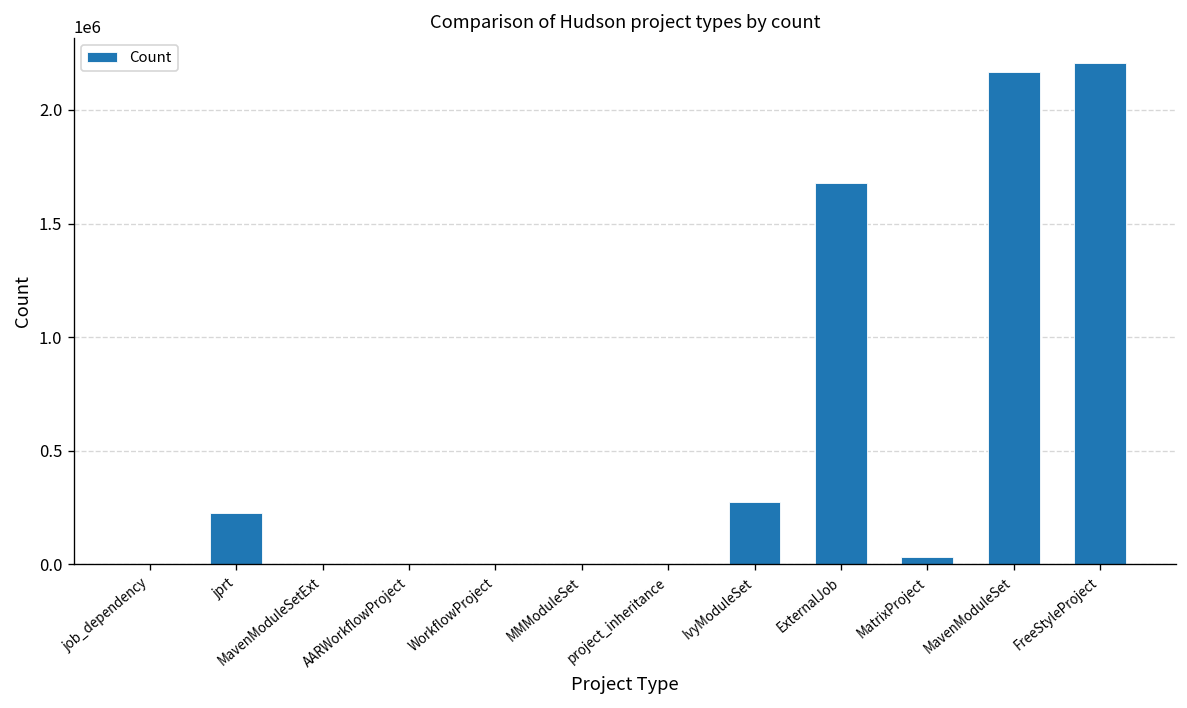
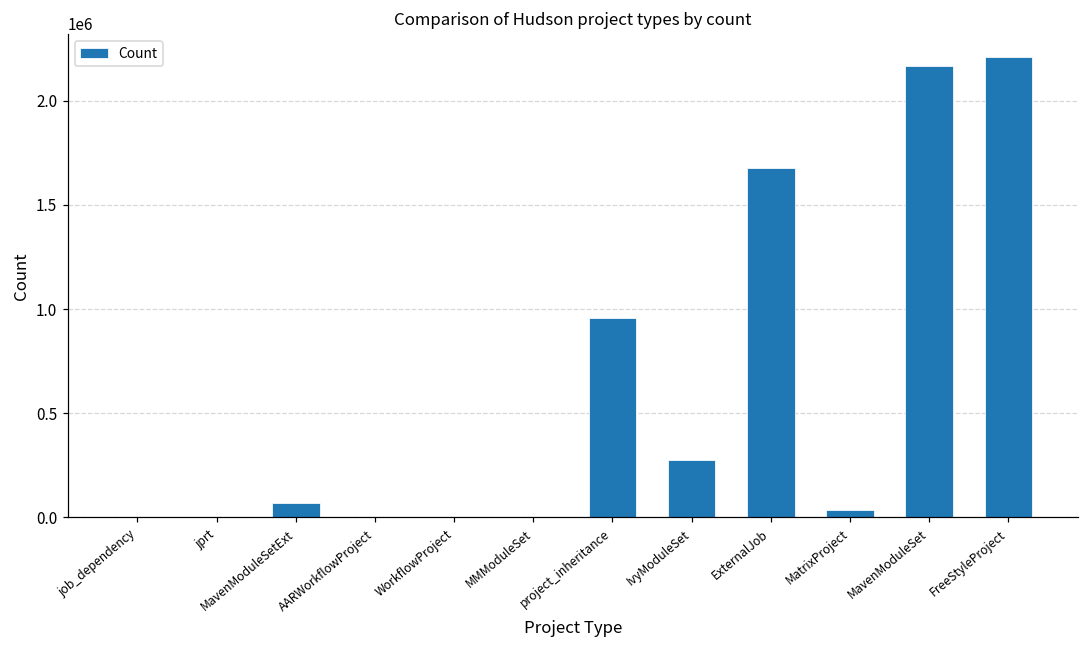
  {
-   "jprt": 230000,
-   "MavenModuleSetExt": 0,
-   "project_inheritance": 0,
+   "jprt": 0,
+   "MavenModuleSetExt": 70000,
+   "project_inheritance": 960000,
    "IvyModuleSet": 280000,
    "ExternalJob": 1680000,
    "MatrixProject": 30000,
    "MavenModuleSet": 2160000,
    "FreeStyleProject": 2210000
  }
